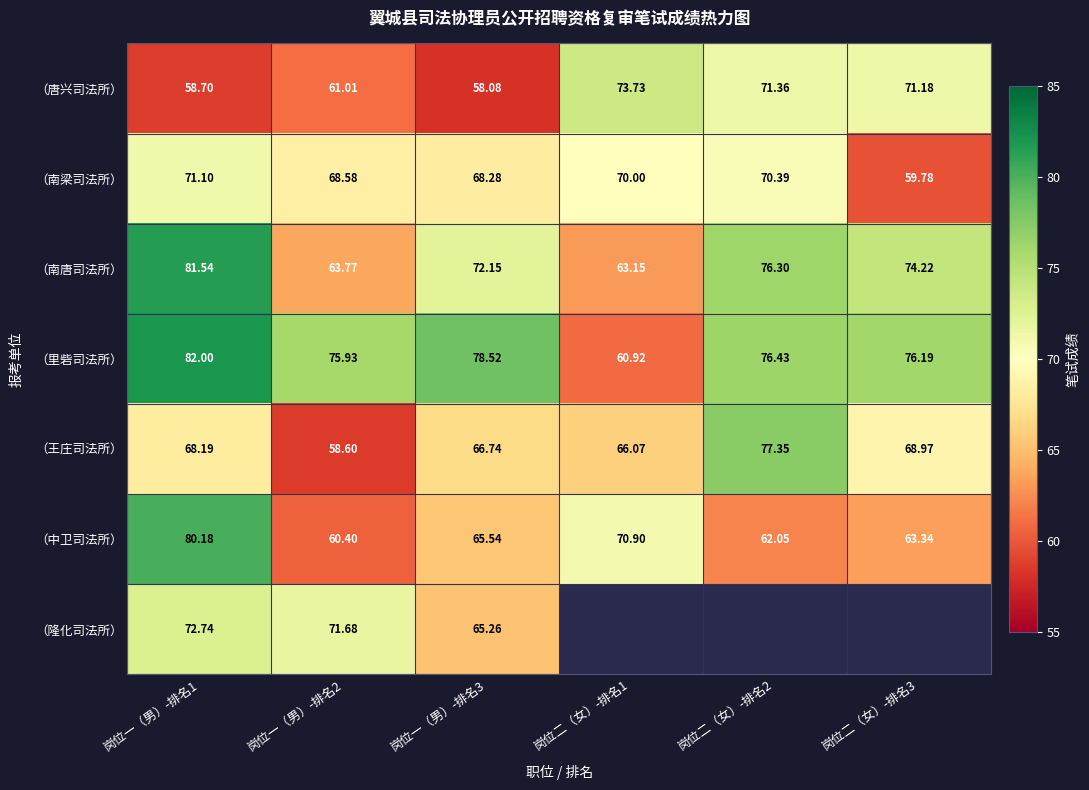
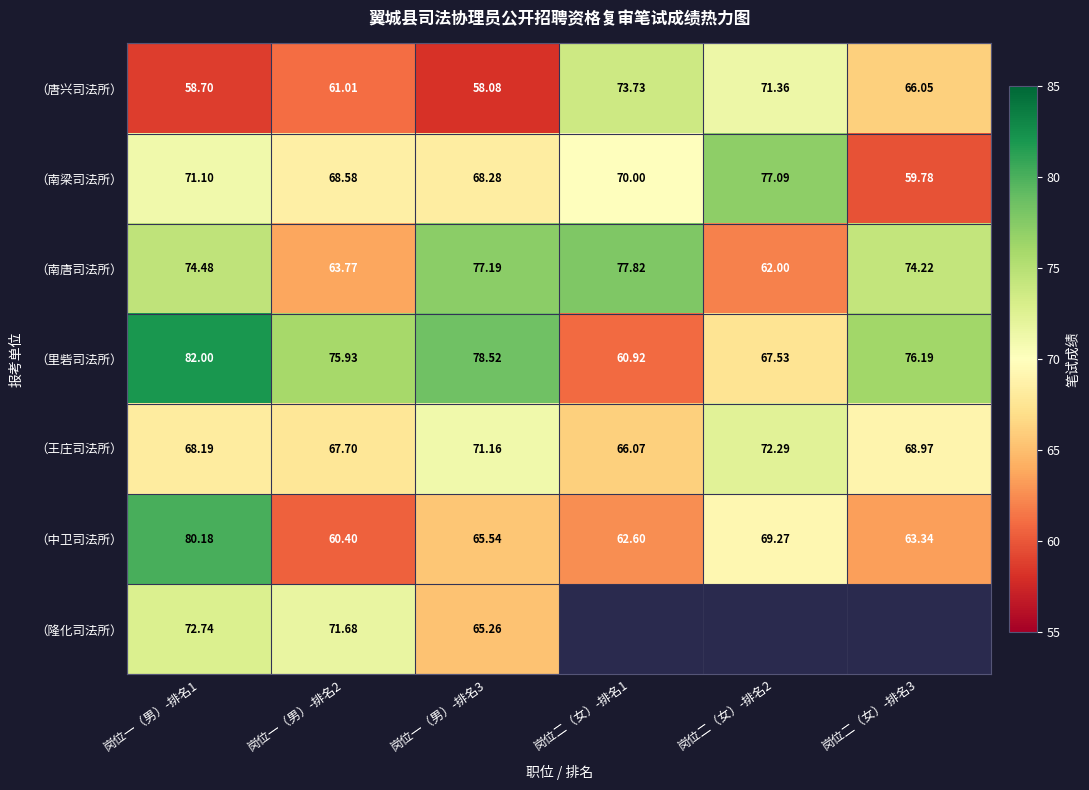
  {
    "（唐兴司法所）": {
      "岗位一（男）-排名1": 58.70,
      "岗位一（男）-排名2": 61.01,
      "岗位一（男）-排名3": 58.08,
      "岗位二（女）-排名1": 73.73,
      "岗位二（女）-排名2": 71.36,
-     "岗位二（女）-排名3": 71.18
+     "岗位二（女）-排名3": 66.05
    },
    "（南梁司法所）": {
      "岗位一（男）-排名1": 71.10,
      "岗位一（男）-排名2": 68.58,
      "岗位一（男）-排名3": 68.28,
      "岗位二（女）-排名1": 70.00,
-     "岗位二（女）-排名2": 70.39,
+     "岗位二（女）-排名2": 77.09,
      "岗位二（女）-排名3": 59.78
    },
    "（南唐司法所）": {
-     "岗位一（男）-排名1": 81.54,
+     "岗位一（男）-排名1": 74.48,
      "岗位一（男）-排名2": 63.77,
-     "岗位一（男）-排名3": 72.15,
-     "岗位二（女）-排名1": 63.15,
-     "岗位二（女）-排名2": 76.30,
+     "岗位一（男）-排名3": 77.19,
+     "岗位二（女）-排名1": 77.82,
+     "岗位二（女）-排名2": 62.00,
      "岗位二（女）-排名3": 74.22
    },
    "（里砦司法所）": {
      "岗位一（男）-排名1": 82.00,
      "岗位一（男）-排名2": 75.93,
      "岗位一（男）-排名3": 78.52,
      "岗位二（女）-排名1": 60.92,
-     "岗位二（女）-排名2": 76.43,
+     "岗位二（女）-排名2": 67.53,
      "岗位二（女）-排名3": 76.19
    },
    "（王庄司法所）": {
      "岗位一（男）-排名1": 68.19,
-     "岗位一（男）-排名2": 58.60,
-     "岗位一（男）-排名3": 66.74,
+     "岗位一（男）-排名2": 67.70,
+     "岗位一（男）-排名3": 71.16,
      "岗位二（女）-排名1": 66.07,
-     "岗位二（女）-排名2": 77.35,
+     "岗位二（女）-排名2": 72.29,
      "岗位二（女）-排名3": 68.97
    },
    "（中卫司法所）": {
      "岗位一（男）-排名1": 80.18,
      "岗位一（男）-排名2": 60.40,
      "岗位一（男）-排名3": 65.54,
-     "岗位二（女）-排名1": 70.90,
-     "岗位二（女）-排名2": 62.05,
+     "岗位二（女）-排名1": 62.60,
+     "岗位二（女）-排名2": 69.27,
      "岗位二（女）-排名3": 63.34
    },
    "（隆化司法所）": {
      "岗位一（男）-排名1": 72.74,
      "岗位一（男）-排名2": 71.68,
      "岗位一（男）-排名3": 65.26
    }
  }
